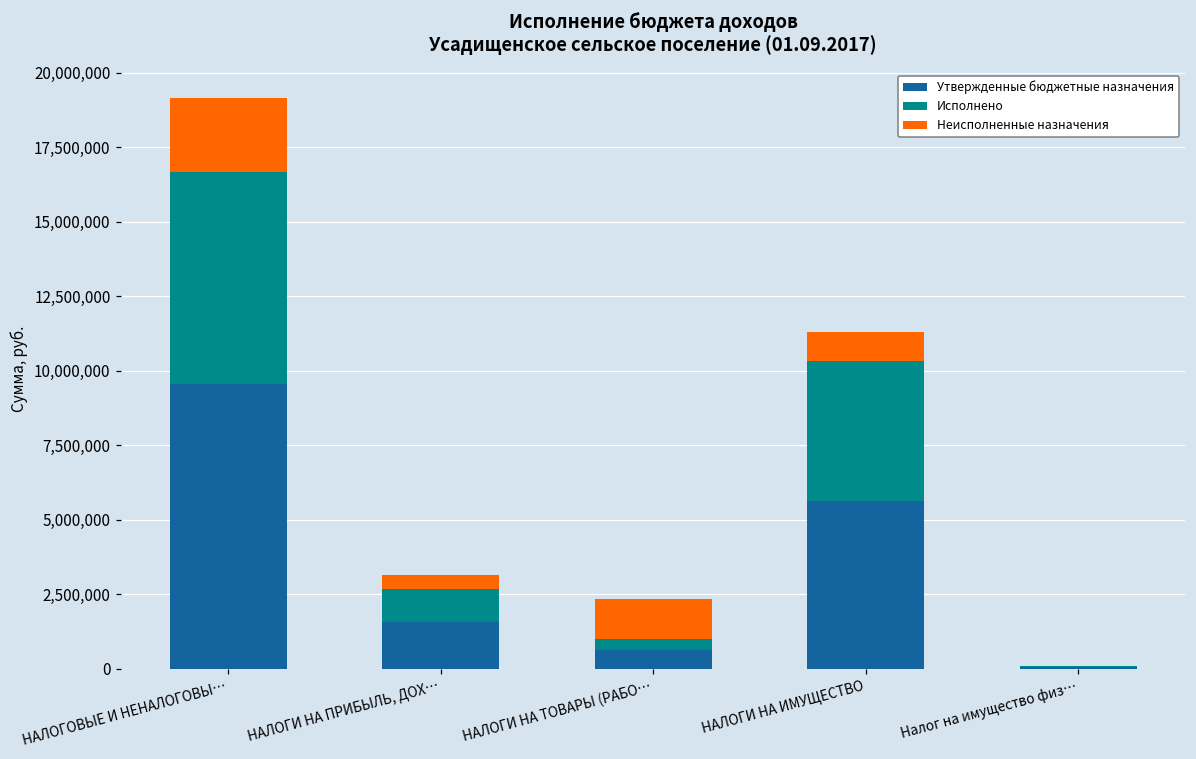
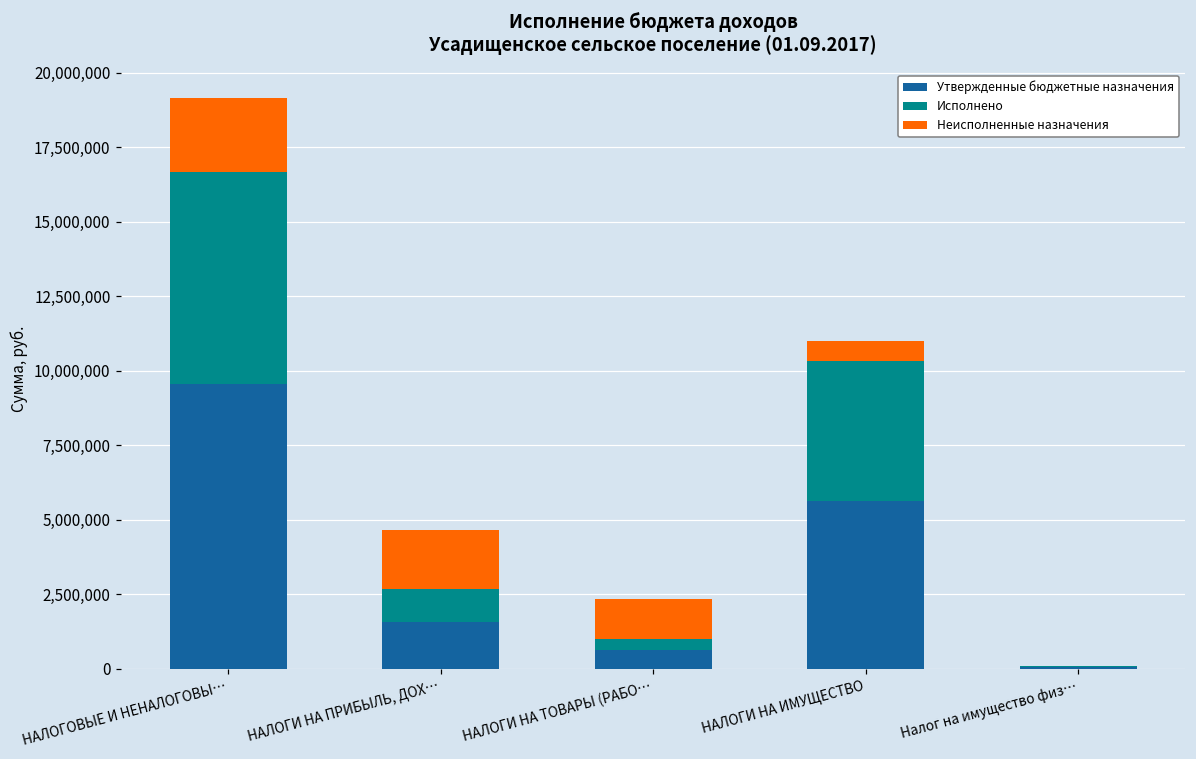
  {
    "Неисполненные назначения": {
      "НАЛОГОВЫЕ И НЕНАЛОГОВЫ…": "2,500,000",
-     "НАЛОГИ НА ПРИБЫЛЬ, ДОХ…": "500,000",
+     "НАЛОГИ НА ПРИБЫЛЬ, ДОХ…": "2,000,000",
      "НАЛОГИ НА ТОВАРЫ (РАБО…": "1,300,000",
-     "НАЛОГИ НА ИМУЩЕСТВО": "1,000,000",
+     "НАЛОГИ НА ИМУЩЕСТВО": "700,000",
      "Налог на имущество физ…": "0"
    }
  }
